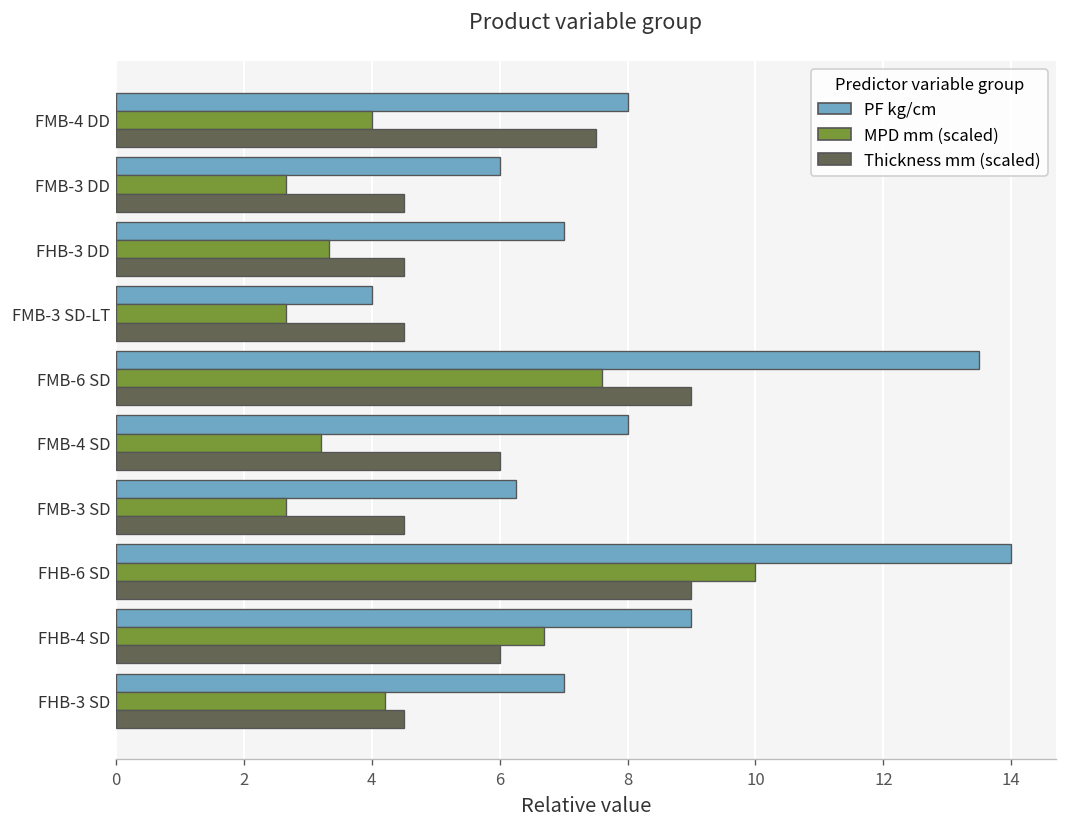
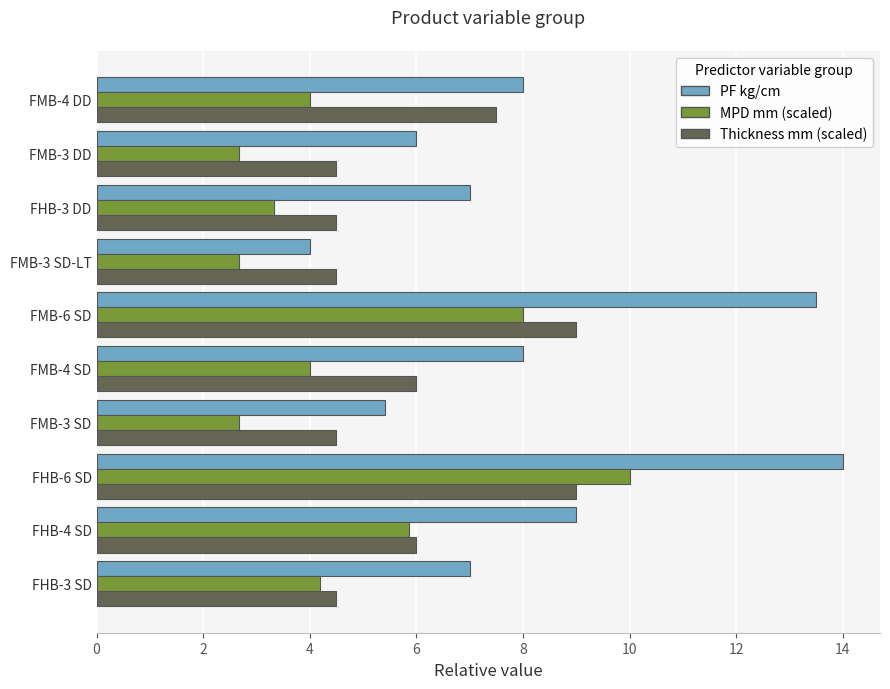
  {
    "PF kg/cm": {
      "FMB-4 DD": 8.0,
      "FMB-3 DD": 6.0,
      "FHB-3 DD": 7.0,
      "FMB-3 SD-LT": 4.0,
      "FMB-6 SD": 13.5,
      "FMB-4 SD": 8.0,
-     "FMB-3 SD": 6.3,
+     "FMB-3 SD": 5.4,
      "FHB-6 SD": 14.0,
      "FHB-4 SD": 9.0,
      "FHB-3 SD": 7.0
    },
    "MPD mm (scaled)": {
      "FMB-4 DD": 4.0,
      "FMB-3 DD": 2.7,
      "FHB-3 DD": 3.3,
      "FMB-3 SD-LT": 2.7,
-     "FMB-6 SD": 7.6,
-     "FMB-4 SD": 3.2,
+     "FMB-6 SD": 8.0,
+     "FMB-4 SD": 4.0,
      "FMB-3 SD": 2.7,
      "FHB-6 SD": 10.0,
-     "FHB-4 SD": 6.7,
+     "FHB-4 SD": 5.9,
      "FHB-3 SD": 4.2
    },
    "Thickness mm (scaled)": {
      "FMB-4 DD": 7.5,
      "FMB-3 DD": 4.5,
      "FHB-3 DD": 4.5,
      "FMB-3 SD-LT": 4.5,
      "FMB-6 SD": 9.0,
      "FMB-4 SD": 6.0,
      "FMB-3 SD": 4.5,
      "FHB-6 SD": 9.0,
      "FHB-4 SD": 6.0,
      "FHB-3 SD": 4.5
    }
  }
